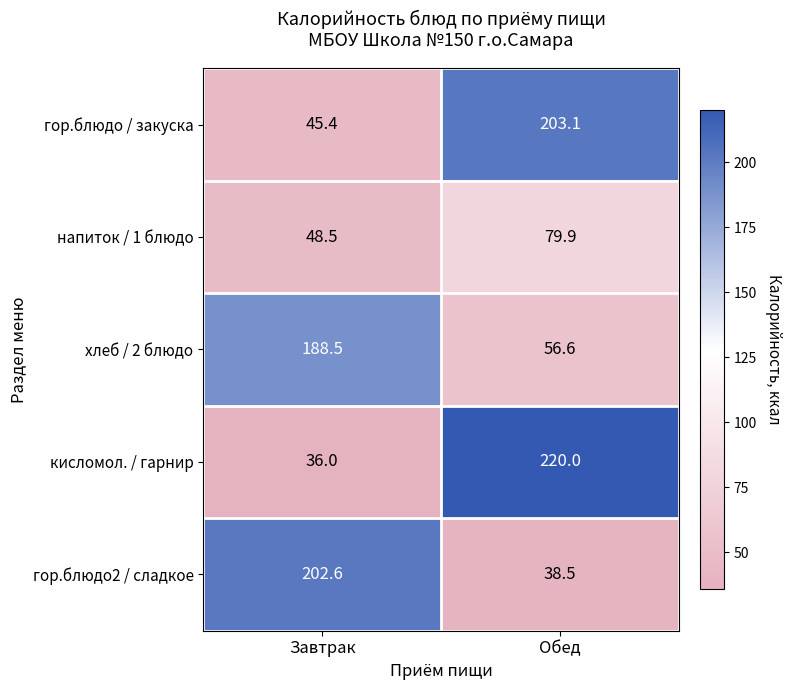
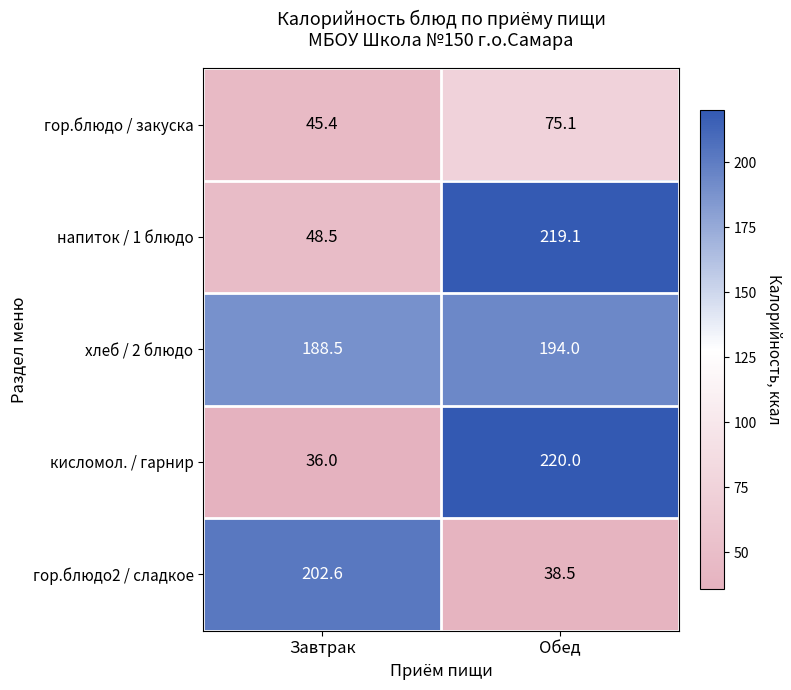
  {
    "гор.блюдо / закуска": {
      "Завтрак": 45.4,
-     "Обед": 203.1
+     "Обед": 75.1
    },
    "напиток / 1 блюдо": {
      "Завтрак": 48.5,
-     "Обед": 79.9
+     "Обед": 219.1
    },
    "хлеб / 2 блюдо": {
      "Завтрак": 188.5,
-     "Обед": 56.6
+     "Обед": 194.0
    },
    "кисломол. / гарнир": {
      "Завтрак": 36.0,
      "Обед": 220.0
    },
    "гор.блюдо2 / сладкое": {
      "Завтрак": 202.6,
      "Обед": 38.5
    }
  }
